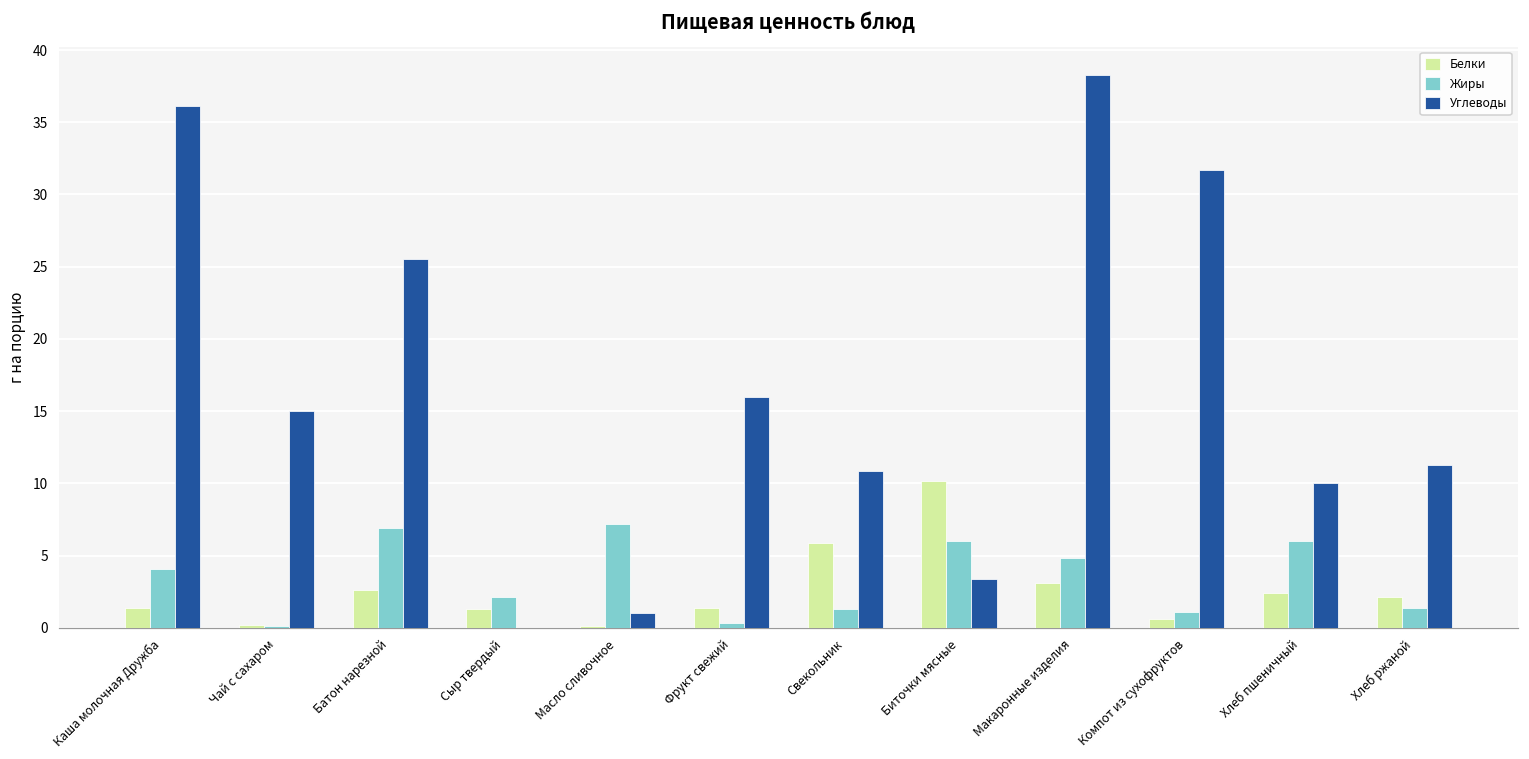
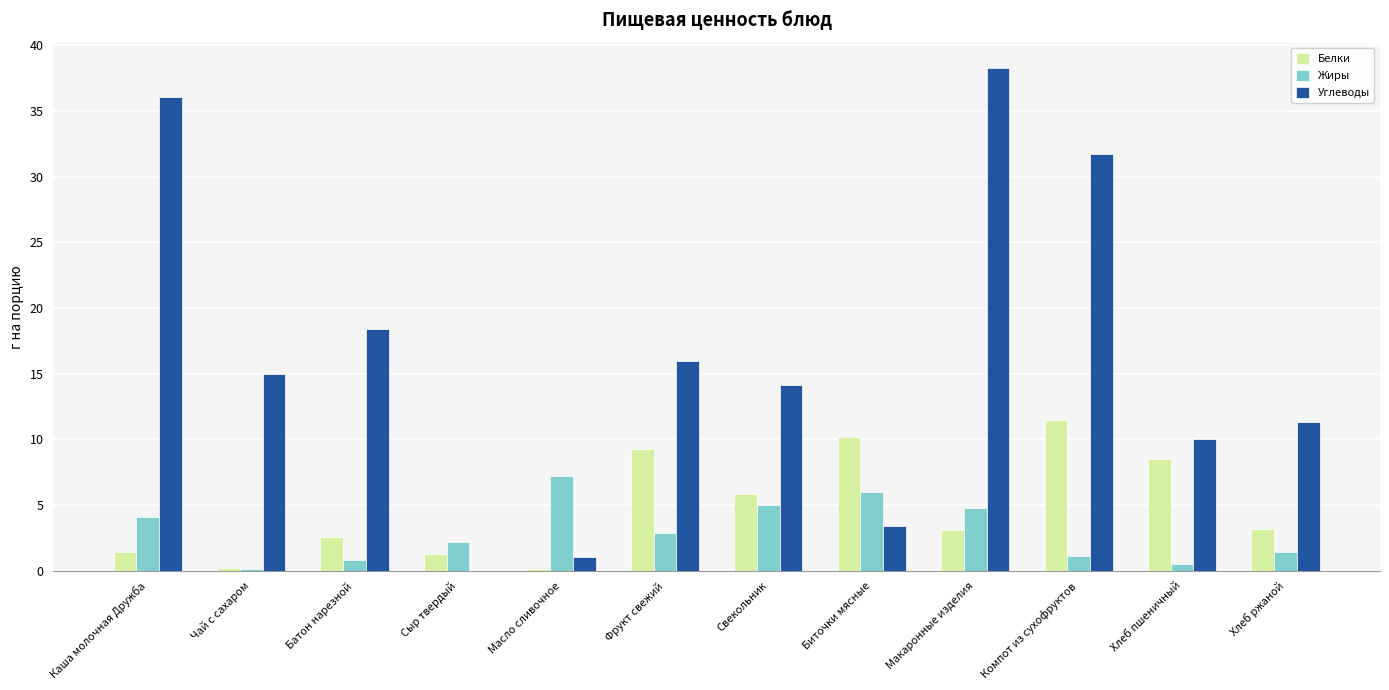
  {
    "Белки": {
      "Каша молочная Дружба": 1.4,
      "Чай с сахаром": 0.2,
      "Батон нарезной": 2.6,
      "Сыр твердый": 1.3,
-     "Фрукт свежий": 1.4,
+     "Фрукт свежий": 9.3,
      "Свекольник": 5.9,
      "Биточки мясные": 10.2,
      "Макаронные изделия": 3.1,
-     "Компот из сухофруктов": 0.6,
-     "Хлеб пшеничный": 2.4,
-     "Хлеб ржаной": 2.1
+     "Компот из сухофруктов": 11.5,
+     "Хлеб пшеничный": 8.5,
+     "Хлеб ржаной": 3.2
    },
    "Жиры": {
      "Каша молочная Дружба": 4.1,
-     "Батон нарезной": 6.9,
+     "Батон нарезной": 0.8,
      "Сыр твердый": 2.2,
      "Масло сливочное": 7.2,
-     "Фрукт свежий": 0.3,
-     "Свекольник": 1.3,
+     "Фрукт свежий": 2.9,
+     "Свекольник": 5.0,
      "Биточки мясные": 6.0,
      "Макаронные изделия": 4.8,
      "Компот из сухофруктов": 1.1,
-     "Хлеб пшеничный": 6.0,
+     "Хлеб пшеничный": 0.5,
      "Хлеб ржаной": 1.4
    },
    "Углеводы": {
      "Каша молочная Дружба": 36.1,
      "Чай с сахаром": 15.0,
-     "Батон нарезной": 25.5,
+     "Батон нарезной": 18.4,
      "Сыр твердый": 0.0,
      "Масло сливочное": 1.0,
      "Фрукт свежий": 16.0,
-     "Свекольник": 10.8,
+     "Свекольник": 14.1,
      "Биточки мясные": 3.4,
      "Макаронные изделия": 38.3,
      "Компот из сухофруктов": 31.7,
      "Хлеб пшеничный": 10.0,
      "Хлеб ржаной": 11.3
    }
  }
